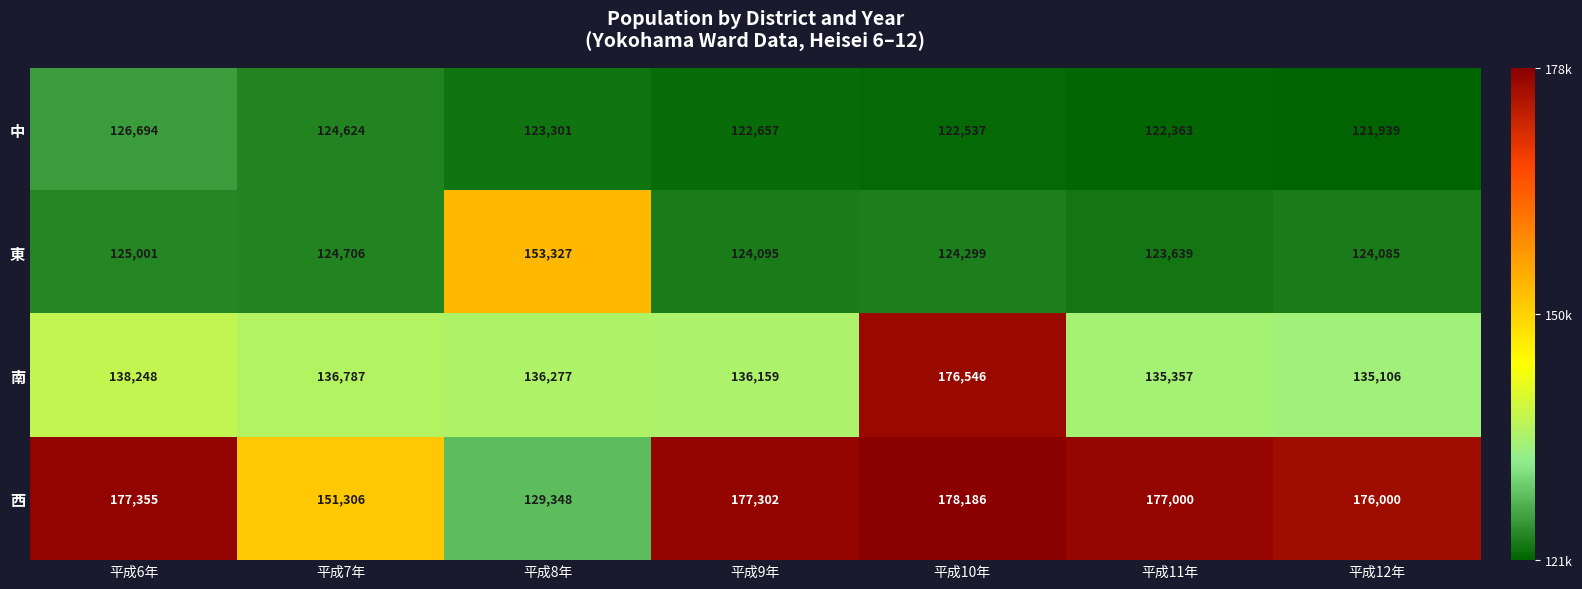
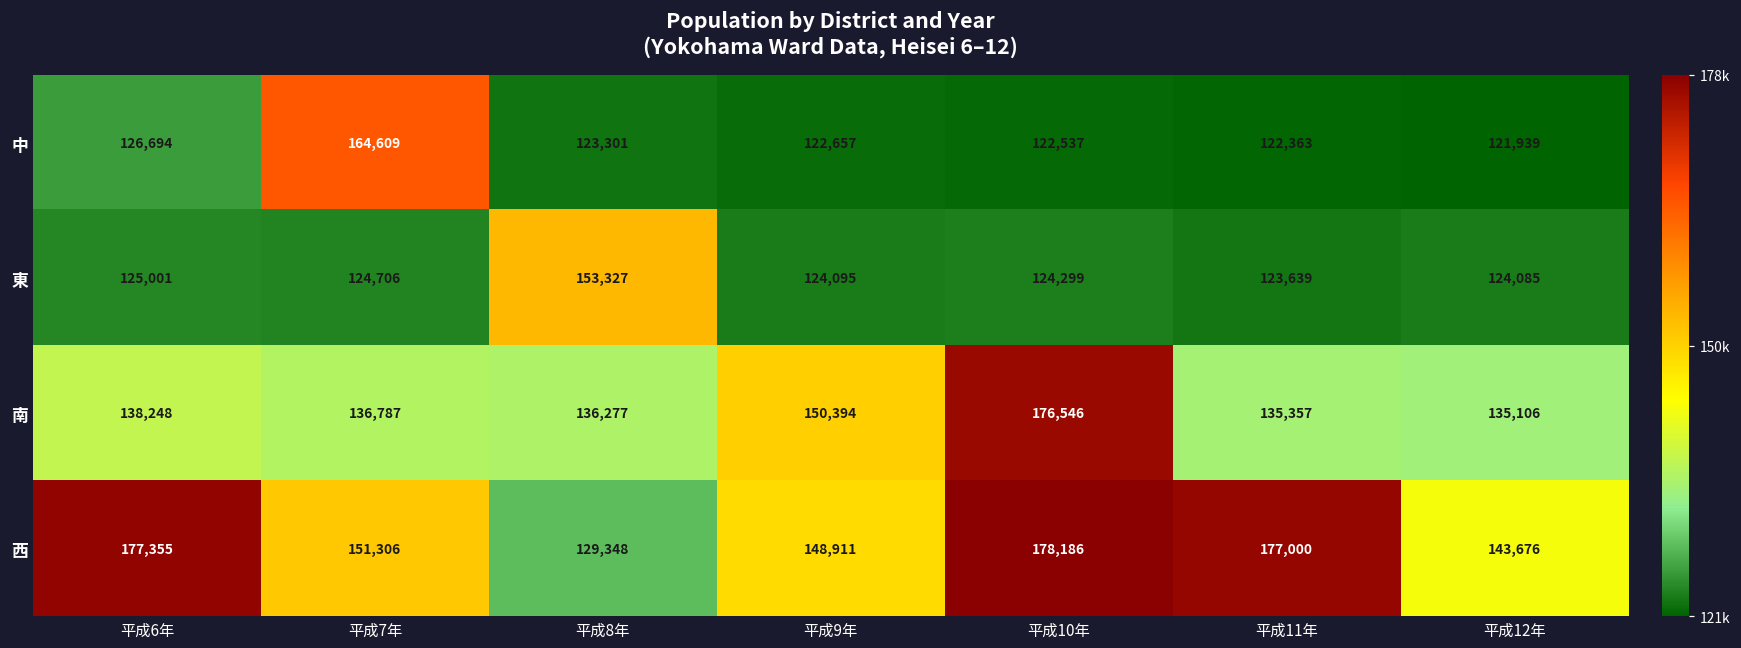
  {
    "中": {
      "平成6年": "126,694",
-     "平成7年": "124,624",
+     "平成7年": "164,609",
      "平成8年": "123,301",
      "平成9年": "122,657",
      "平成10年": "122,537",
      "平成11年": "122,363",
      "平成12年": "121,939"
    },
    "東": {
      "平成6年": "125,001",
      "平成7年": "124,706",
      "平成8年": "153,327",
      "平成9年": "124,095",
      "平成10年": "124,299",
      "平成11年": "123,639",
      "平成12年": "124,085"
    },
    "南": {
      "平成6年": "138,248",
      "平成7年": "136,787",
      "平成8年": "136,277",
-     "平成9年": "136,159",
+     "平成9年": "150,394",
      "平成10年": "176,546",
      "平成11年": "135,357",
      "平成12年": "135,106"
    },
    "西": {
      "平成6年": "177,355",
      "平成7年": "151,306",
      "平成8年": "129,348",
-     "平成9年": "177,302",
+     "平成9年": "148,911",
      "平成10年": "178,186",
      "平成11年": "177,000",
-     "平成12年": "176,000"
+     "平成12年": "143,676"
    }
  }
